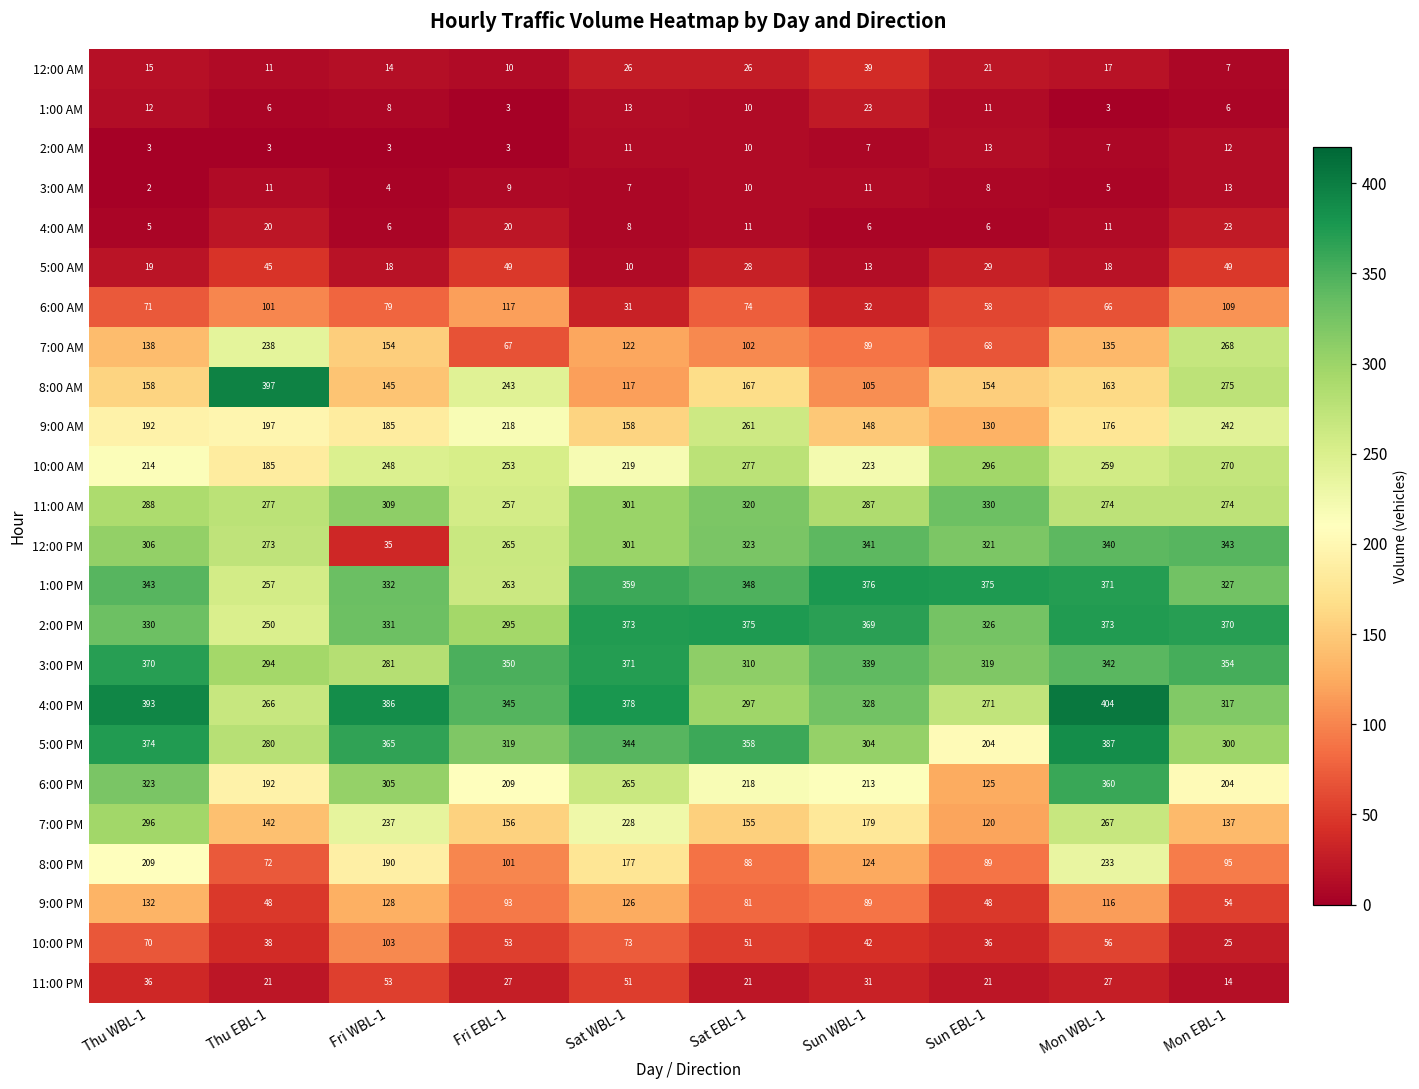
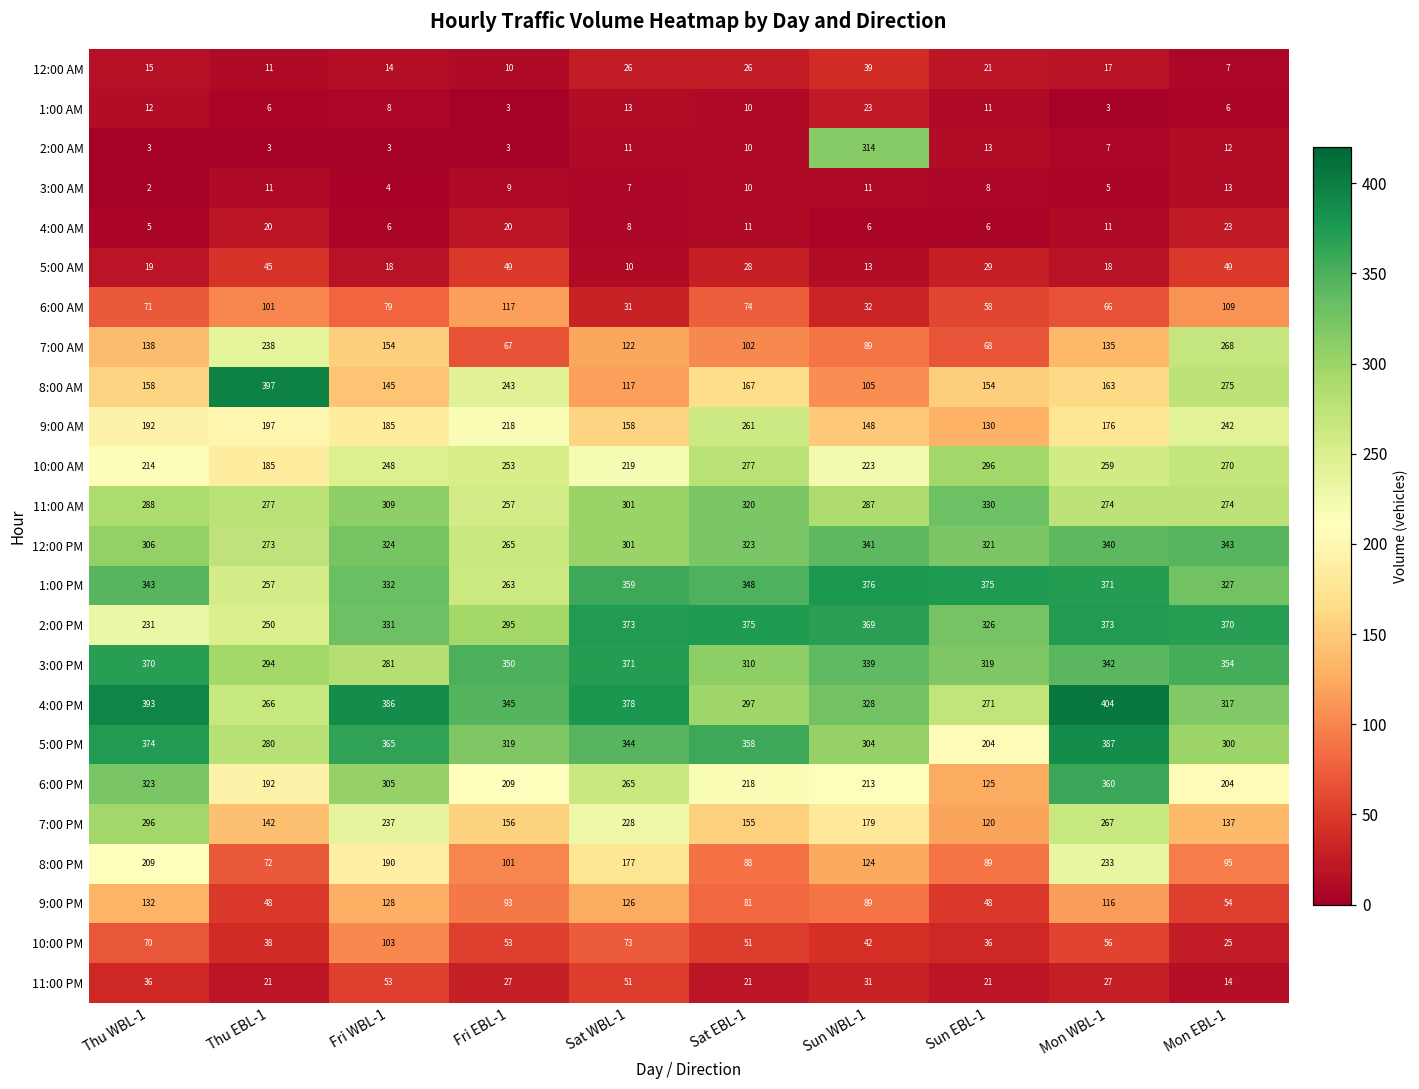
  {
    "2:00 AM": {
      "Thu WBL-1": 3,
      "Thu EBL-1": 3,
      "Fri WBL-1": 3,
      "Fri EBL-1": 3,
      "Sat WBL-1": 11,
      "Sat EBL-1": 10,
-     "Sun WBL-1": 7,
+     "Sun WBL-1": 314,
      "Sun EBL-1": 13,
      "Mon WBL-1": 7,
      "Mon EBL-1": 12
    },
    "12:00 PM": {
      "Thu WBL-1": 306,
      "Thu EBL-1": 273,
-     "Fri WBL-1": 35,
+     "Fri WBL-1": 324,
      "Fri EBL-1": 265,
      "Sat WBL-1": 301,
      "Sat EBL-1": 323,
      "Sun WBL-1": 341,
      "Sun EBL-1": 321,
      "Mon WBL-1": 340,
      "Mon EBL-1": 343
    },
    "2:00 PM": {
-     "Thu WBL-1": 330,
+     "Thu WBL-1": 231,
      "Thu EBL-1": 250,
      "Fri WBL-1": 331,
      "Fri EBL-1": 295,
      "Sat WBL-1": 373,
      "Sat EBL-1": 375,
      "Sun WBL-1": 369,
      "Sun EBL-1": 326,
      "Mon WBL-1": 373,
      "Mon EBL-1": 370
    }
  }
